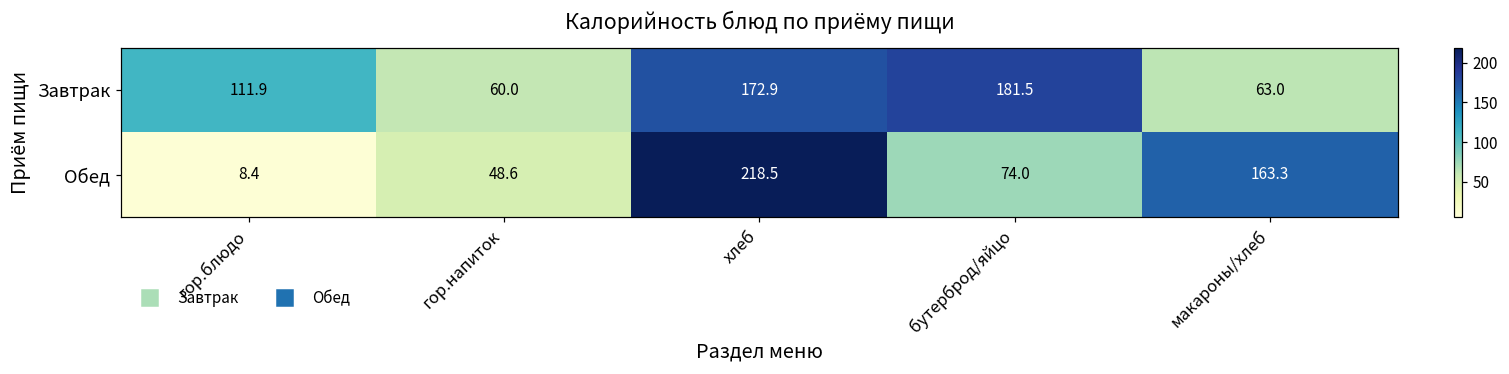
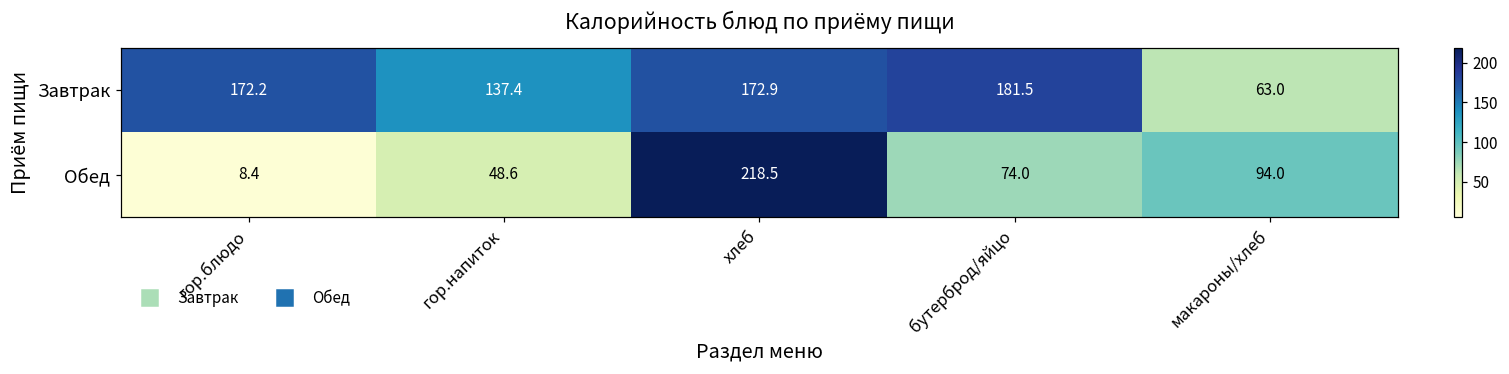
  {
    "Завтрак": {
-     "гор.блюдо": 111.9,
-     "гор.напиток": 60.0,
+     "гор.блюдо": 172.2,
+     "гор.напиток": 137.4,
      "хлеб": 172.9,
      "бутерброд/яйцо": 181.5,
      "макароны/хлеб": 63.0
    },
    "Обед": {
      "гор.блюдо": 8.4,
      "гор.напиток": 48.6,
      "хлеб": 218.5,
      "бутерброд/яйцо": 74.0,
-     "макароны/хлеб": 163.3
+     "макароны/хлеб": 94.0
    }
  }
